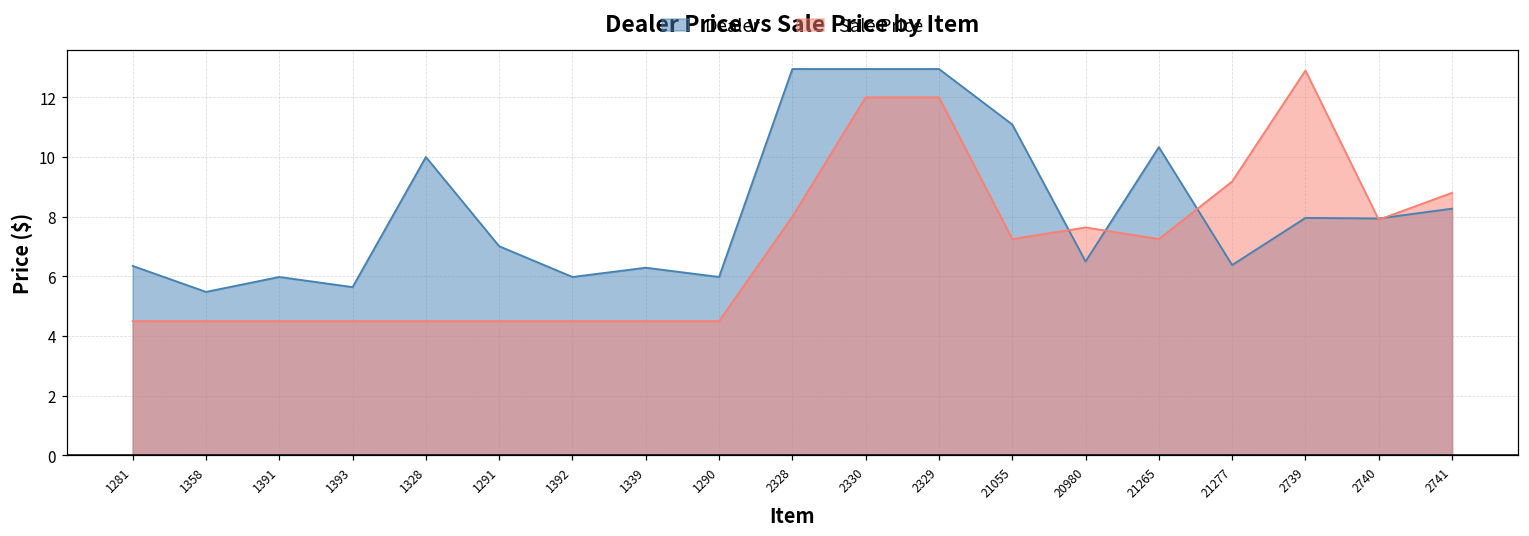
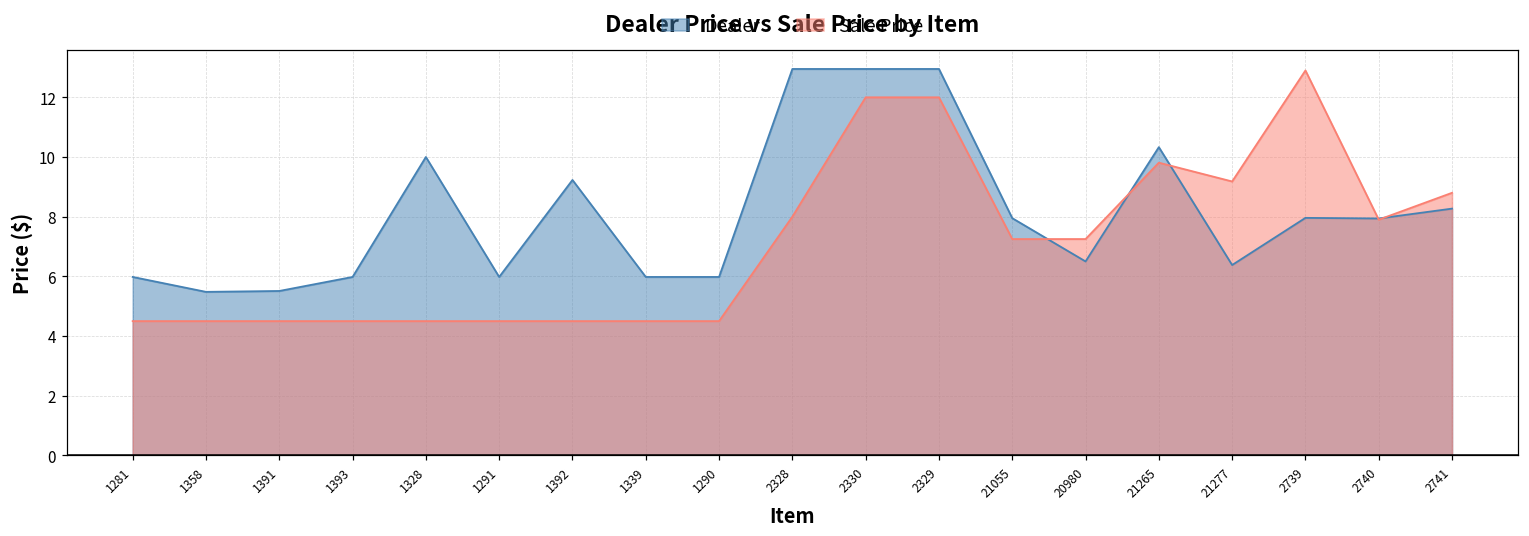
  {
    "Dealer": {
-     "1281": 6.4,
+     "1281": 6.0,
      "1358": 5.5,
-     "1391": 6.0,
-     "1393": 5.6,
+     "1391": 5.5,
+     "1393": 6.0,
      "1328": 10.0,
-     "1291": 7.0,
-     "1392": 6.0,
-     "1339": 6.3,
+     "1291": 6.0,
+     "1392": 9.2,
+     "1339": 6.0,
      "1290": 6.0,
      "2328": 13.0,
      "2330": 13.0,
      "2329": 13.0,
-     "21055": 11.1,
+     "21055": 8.0,
      "20980": 6.5,
      "21265": 10.3,
      "21277": 6.4,
      "2739": 8.0,
      "2741": 8.3
    },
    "Sale Price": {
      "1281": 4.5,
      "1358": 4.5,
      "1391": 4.5,
      "1393": 4.5,
      "1328": 4.5,
      "1291": 4.5,
      "1392": 4.5,
      "1339": 4.5,
      "1290": 4.5,
      "2328": 8.0,
      "2330": 12.0,
      "2329": 12.0,
      "21055": 7.3,
-     "20980": 7.6,
-     "21265": 7.3,
+     "20980": 7.3,
+     "21265": 9.8,
      "21277": 9.2,
      "2739": 12.9,
      "2741": 8.8
    }
  }
